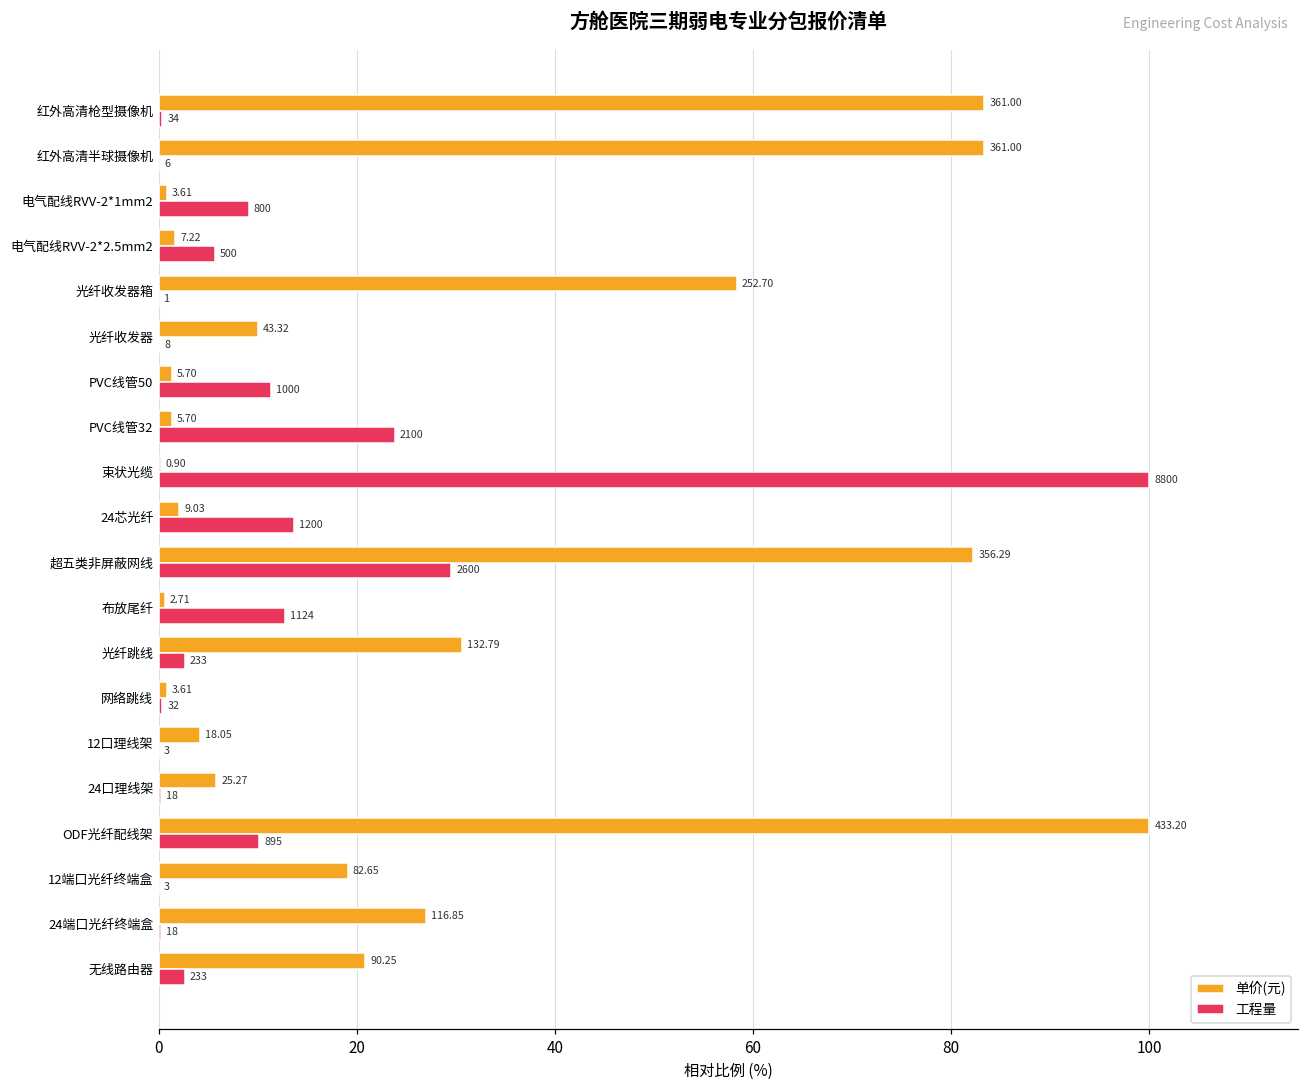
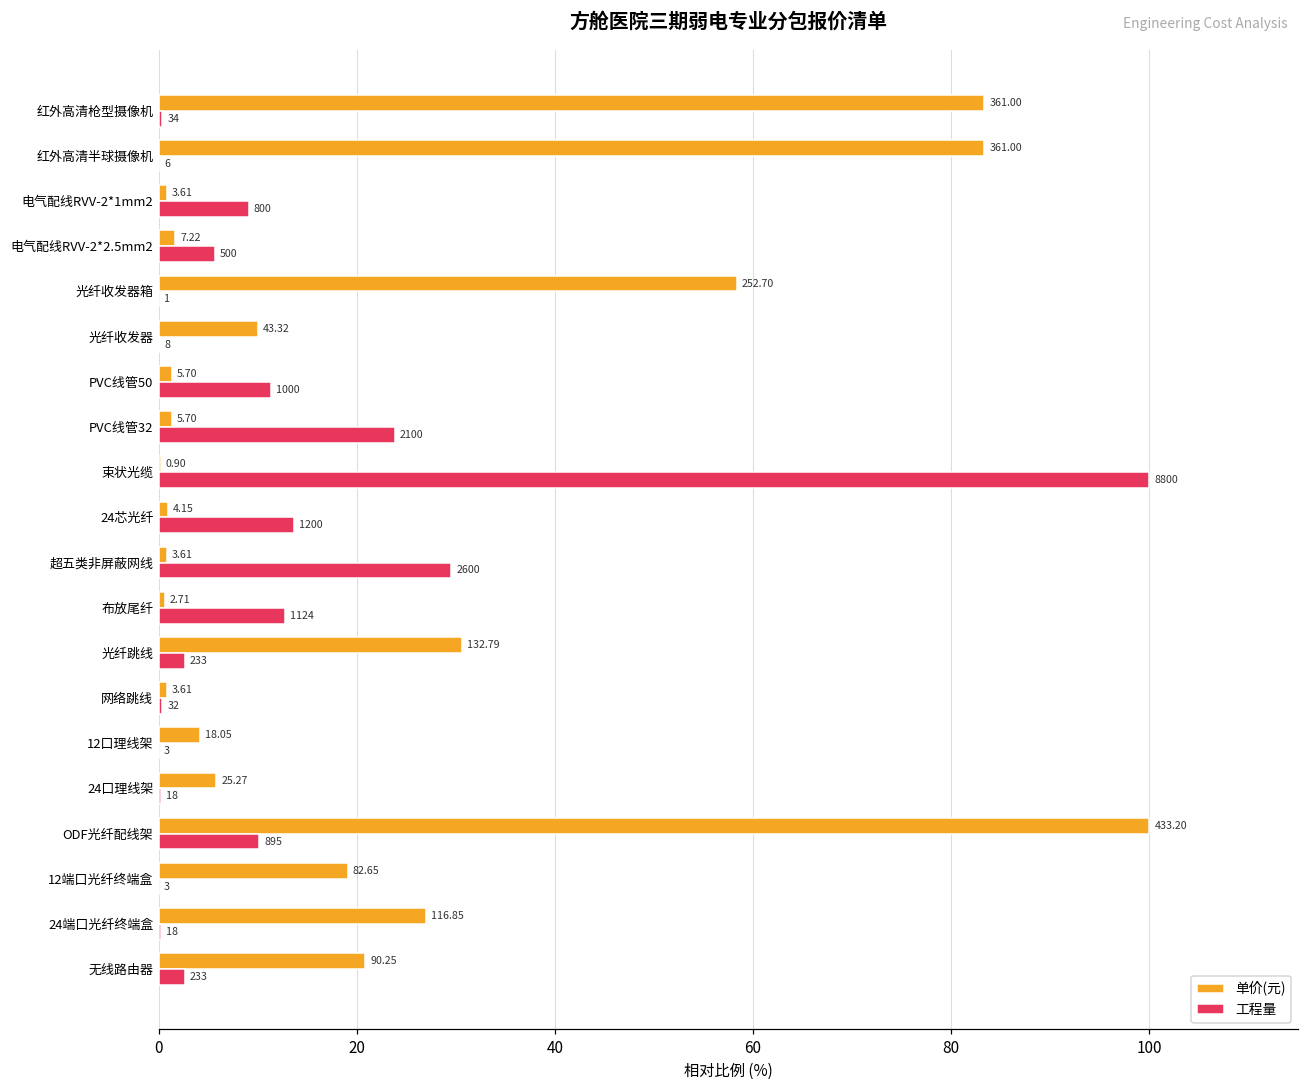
  {
    "单价(元)": {
-     "24芯光纤": 9.03,
-     "超五类非屏蔽网线": 356.29
+     "24芯光纤": 4.15,
+     "超五类非屏蔽网线": 3.61
    }
  }
